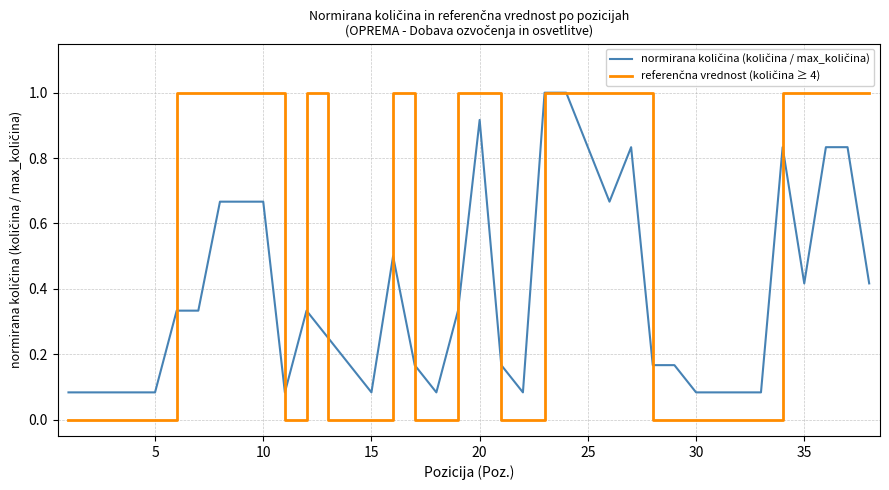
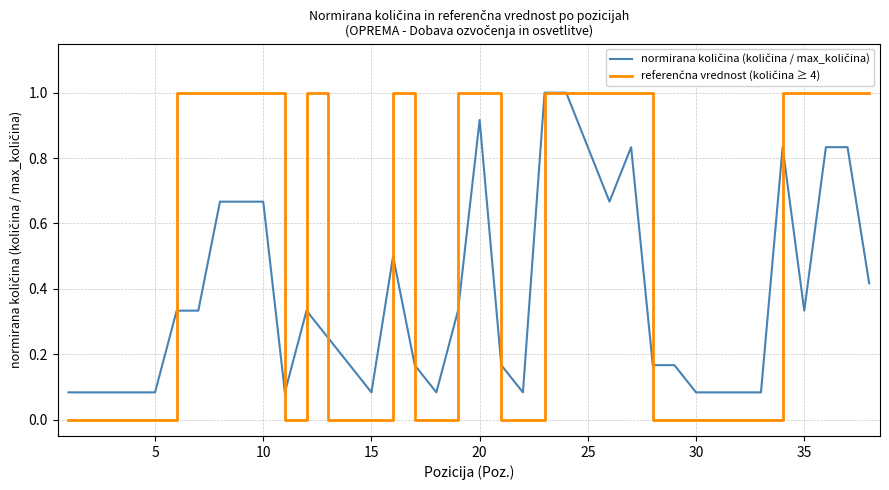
  {
    "normirana količina (količina / max_količina)": {
      "5": 0.08,
      "10": 0.67,
      "15": 0.08,
      "20": 0.92,
      "25": 0.83,
      "30": 0.08,
-     "35": 0.42
+     "35": 0.33
    },
    "referenčna vrednost (količina ≥ 4)": {
      "5": 0.00,
      "10": 1.00,
      "15": 0.00,
      "20": 1.00,
      "25": 1.00,
      "30": 0.00,
      "35": 1.00
    }
  }
